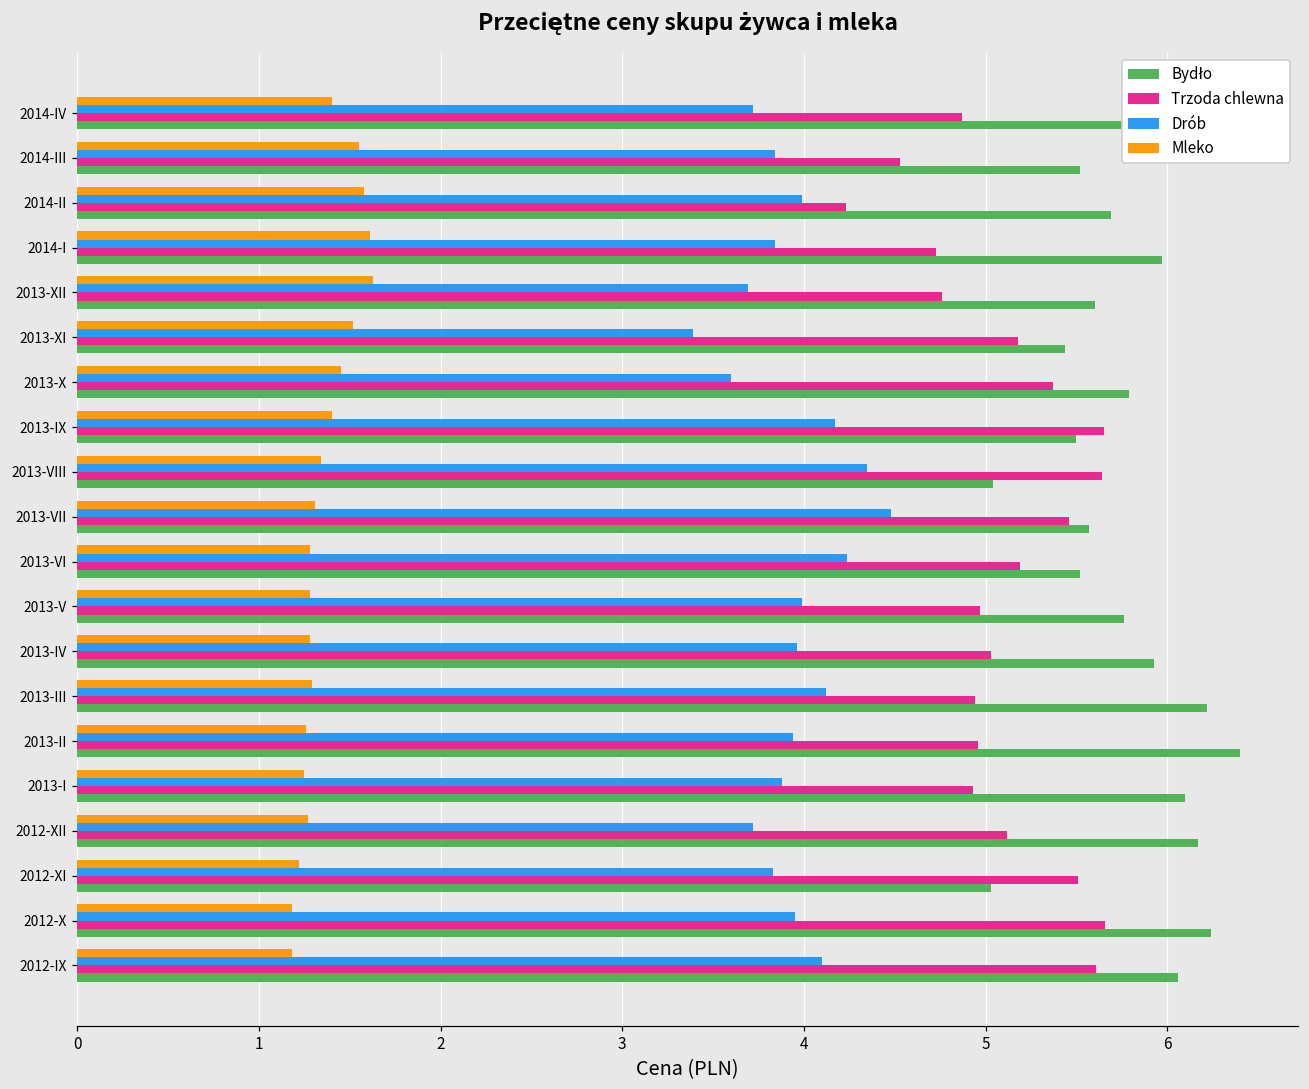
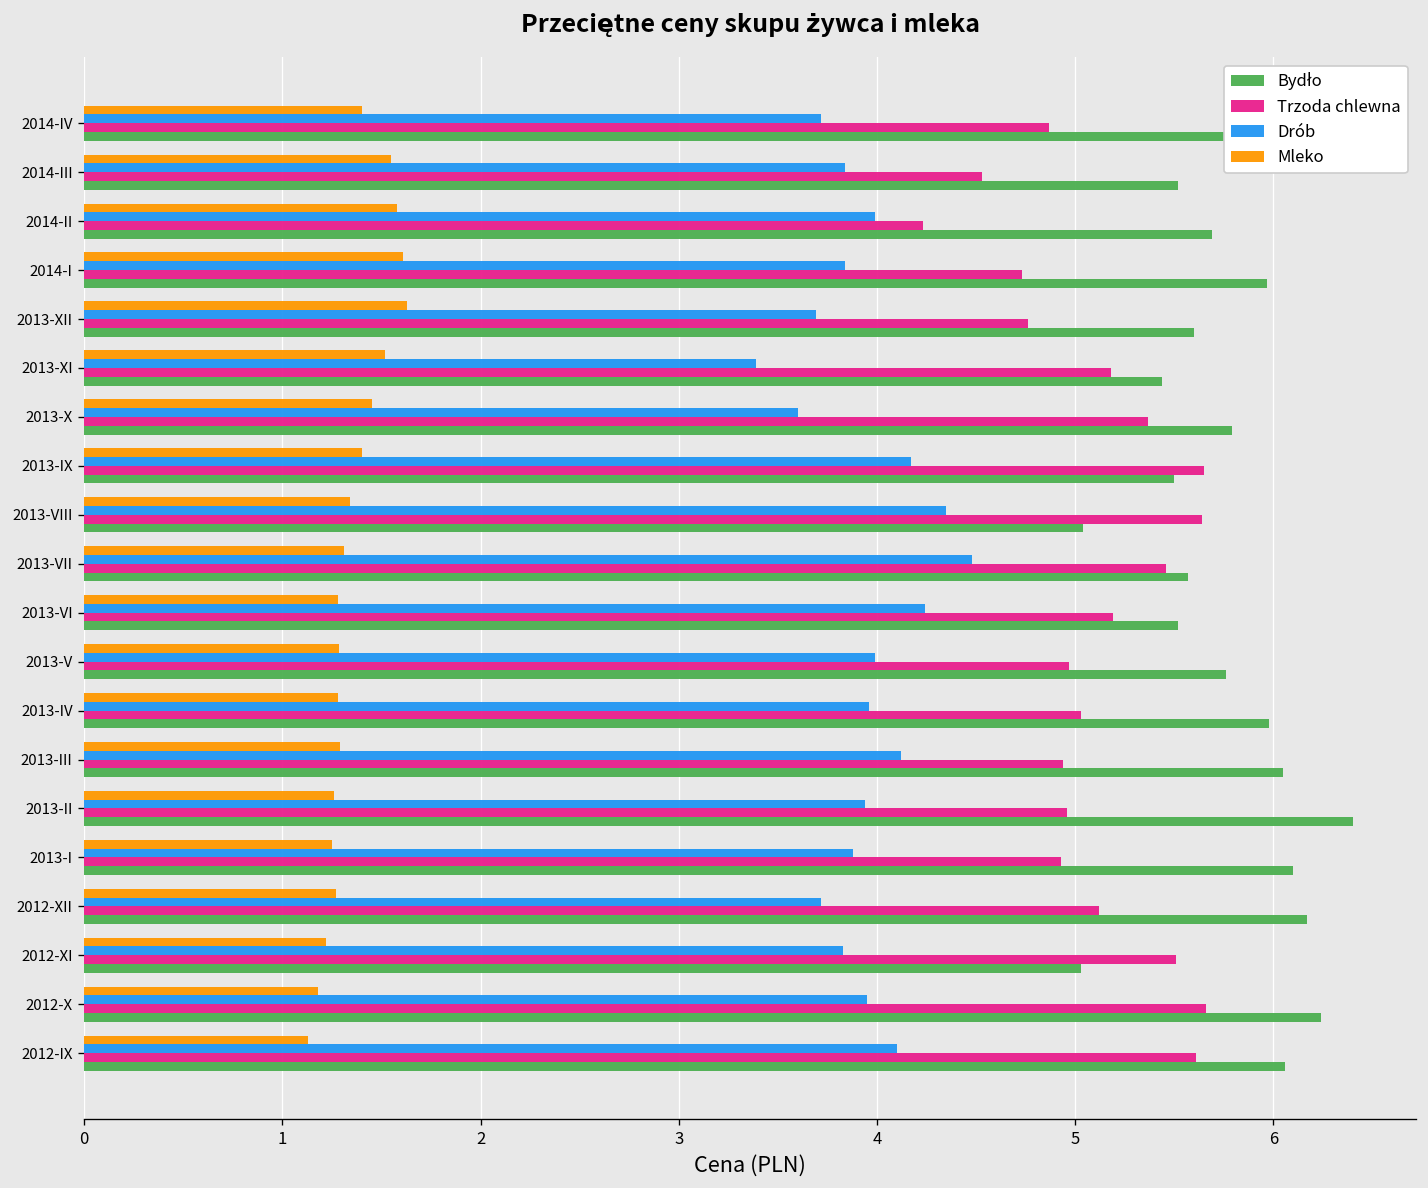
  {
    "Bydło": {
      "2014-III": 5.52,
      "2014-II": 5.69,
      "2014-I": 5.97,
      "2013-XII": 5.60,
      "2013-XI": 5.44,
      "2013-X": 5.79,
      "2013-IX": 5.50,
      "2013-VIII": 5.04,
      "2013-VII": 5.57,
      "2013-VI": 5.52,
      "2013-V": 5.76,
-     "2013-IV": 5.93,
-     "2013-III": 6.22,
+     "2013-IV": 5.98,
+     "2013-III": 6.05,
      "2013-II": 6.40,
      "2013-I": 6.10,
      "2012-XII": 6.17,
      "2012-XI": 5.03,
      "2012-X": 6.24,
      "2012-IX": 6.06
    },
    "Trzoda chlewna": {
      "2014-IV": 4.87,
      "2014-III": 4.53,
      "2014-II": 4.23,
      "2014-I": 4.73,
      "2013-XII": 4.76,
      "2013-XI": 5.18,
      "2013-X": 5.37,
      "2013-IX": 5.65,
      "2013-VIII": 5.64,
      "2013-VII": 5.46,
      "2013-VI": 5.19,
      "2013-V": 4.97,
      "2013-IV": 5.03,
      "2013-III": 4.94,
      "2013-II": 4.96,
      "2013-I": 4.93,
      "2012-XII": 5.12,
      "2012-XI": 5.51,
      "2012-X": 5.66,
      "2012-IX": 5.61
    },
    "Drób": {
      "2014-IV": 3.72,
      "2014-III": 3.84,
      "2014-II": 3.99,
      "2014-I": 3.84,
      "2013-XII": 3.69,
      "2013-XI": 3.39,
      "2013-X": 3.60,
      "2013-IX": 4.17,
      "2013-VIII": 4.35,
      "2013-VII": 4.48,
      "2013-VI": 4.24,
      "2013-V": 3.99,
      "2013-IV": 3.96,
      "2013-III": 4.12,
      "2013-II": 3.94,
      "2013-I": 3.88,
      "2012-XII": 3.72,
      "2012-XI": 3.83,
      "2012-X": 3.95,
      "2012-IX": 4.10
    },
    "Mleko": {
      "2014-IV": 1.40,
      "2014-III": 1.55,
      "2014-II": 1.58,
      "2014-I": 1.61,
      "2013-XII": 1.63,
      "2013-XI": 1.52,
      "2013-X": 1.45,
      "2013-IX": 1.40,
      "2013-VIII": 1.34,
      "2013-VII": 1.31,
      "2013-VI": 1.28,
      "2013-V": 1.28,
      "2013-IV": 1.28,
      "2013-III": 1.29,
      "2013-II": 1.26,
      "2013-I": 1.25,
      "2012-XII": 1.27,
      "2012-XI": 1.22,
      "2012-X": 1.18,
-     "2012-IX": 1.18
+     "2012-IX": 1.13
    }
  }
